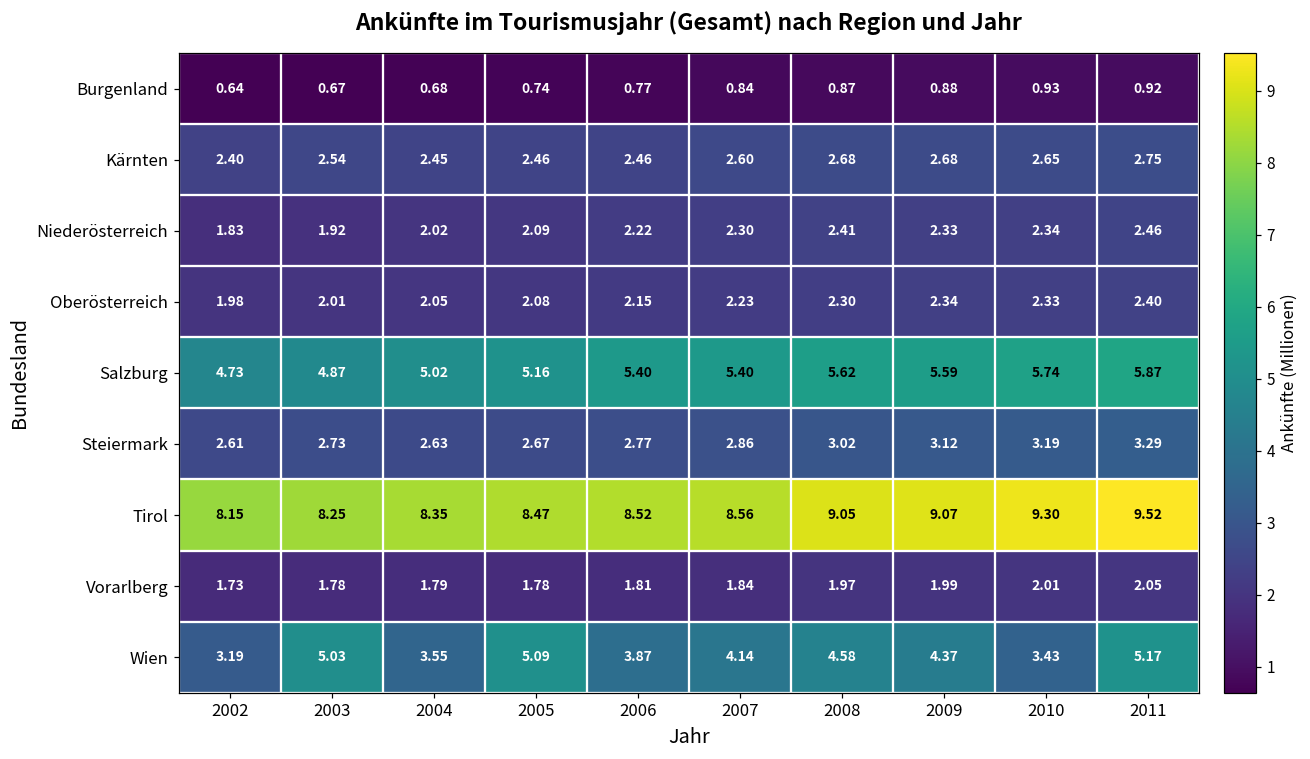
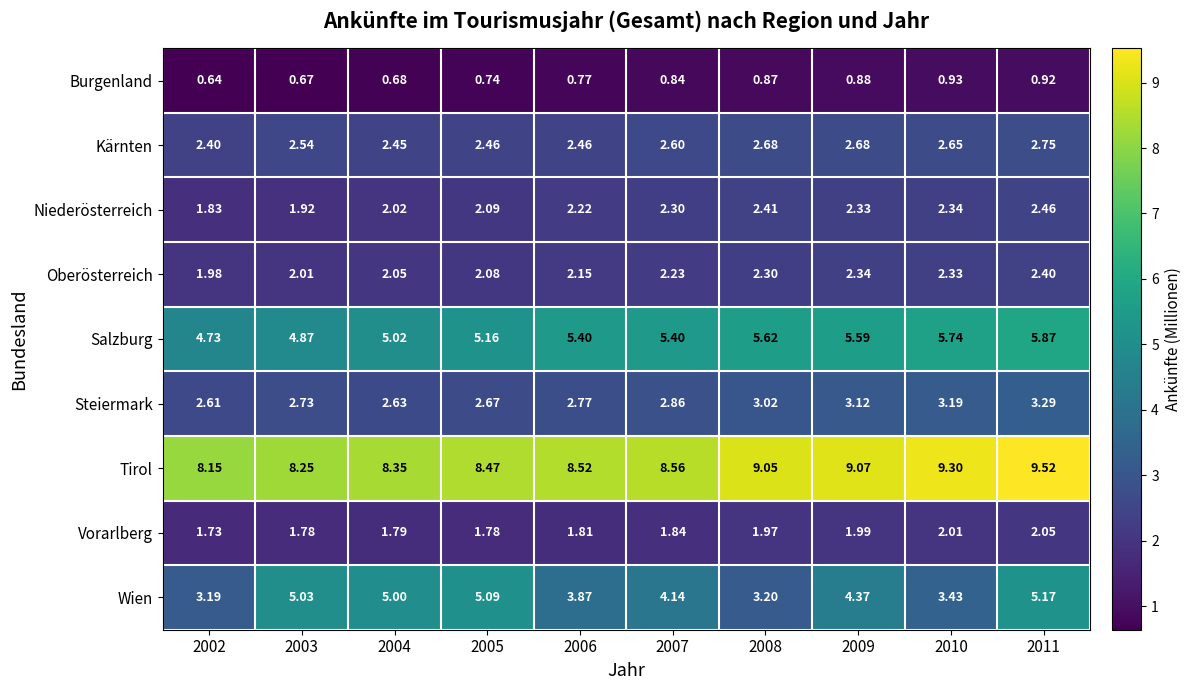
  {
    "Burgenland": {
      "2002": 0.64,
      "2003": 0.67,
      "2004": 0.68,
      "2005": 0.74,
      "2006": 0.77,
      "2007": 0.84,
      "2008": 0.87,
      "2009": 0.88,
      "2010": 0.93,
      "2011": 0.92
    },
    "Kärnten": {
      "2002": 2.40,
      "2003": 2.54,
      "2004": 2.45,
      "2005": 2.46,
      "2006": 2.46,
      "2007": 2.60,
      "2008": 2.68,
      "2009": 2.68,
      "2010": 2.65,
      "2011": 2.75
    },
    "Niederösterreich": {
      "2002": 1.83,
      "2003": 1.92,
      "2004": 2.02,
      "2005": 2.09,
      "2006": 2.22,
      "2007": 2.30,
      "2008": 2.41,
      "2009": 2.33,
      "2010": 2.34,
      "2011": 2.46
    },
    "Oberösterreich": {
      "2002": 1.98,
      "2003": 2.01,
      "2004": 2.05,
      "2005": 2.08,
      "2006": 2.15,
      "2007": 2.23,
      "2008": 2.30,
      "2009": 2.34,
      "2010": 2.33,
      "2011": 2.40
    },
    "Salzburg": {
      "2002": 4.73,
      "2003": 4.87,
      "2004": 5.02,
      "2005": 5.16,
      "2006": 5.40,
      "2007": 5.40,
      "2008": 5.62,
      "2009": 5.59,
      "2010": 5.74,
      "2011": 5.87
    },
    "Steiermark": {
      "2002": 2.61,
      "2003": 2.73,
      "2004": 2.63,
      "2005": 2.67,
      "2006": 2.77,
      "2007": 2.86,
      "2008": 3.02,
      "2009": 3.12,
      "2010": 3.19,
      "2011": 3.29
    },
    "Tirol": {
      "2002": 8.15,
      "2003": 8.25,
      "2004": 8.35,
      "2005": 8.47,
      "2006": 8.52,
      "2007": 8.56,
      "2008": 9.05,
      "2009": 9.07,
      "2010": 9.30,
      "2011": 9.52
    },
    "Vorarlberg": {
      "2002": 1.73,
      "2003": 1.78,
      "2004": 1.79,
      "2005": 1.78,
      "2006": 1.81,
      "2007": 1.84,
      "2008": 1.97,
      "2009": 1.99,
      "2010": 2.01,
      "2011": 2.05
    },
    "Wien": {
      "2002": 3.19,
      "2003": 5.03,
-     "2004": 3.55,
+     "2004": 5.00,
      "2005": 5.09,
      "2006": 3.87,
      "2007": 4.14,
-     "2008": 4.58,
+     "2008": 3.20,
      "2009": 4.37,
      "2010": 3.43,
      "2011": 5.17
    }
  }
